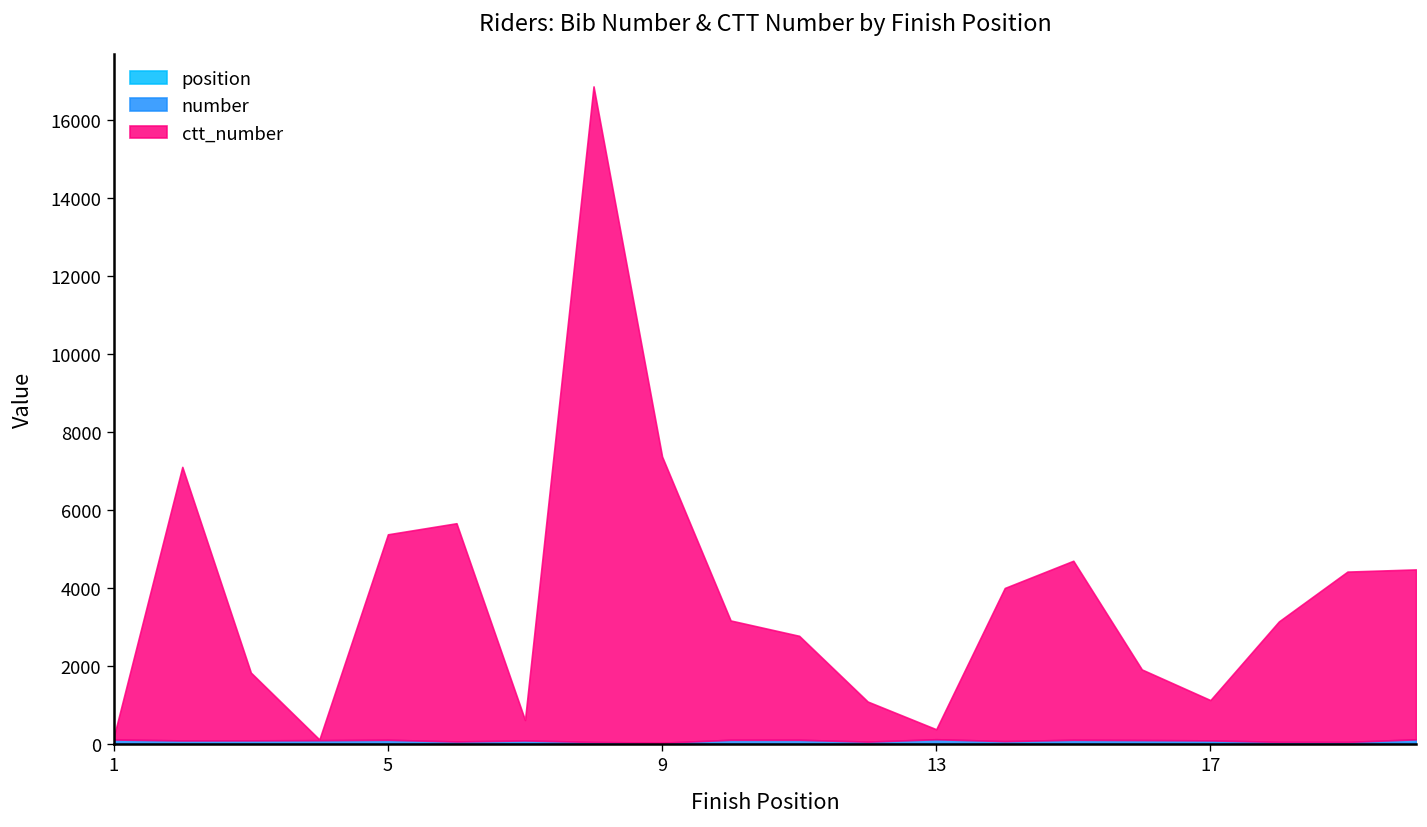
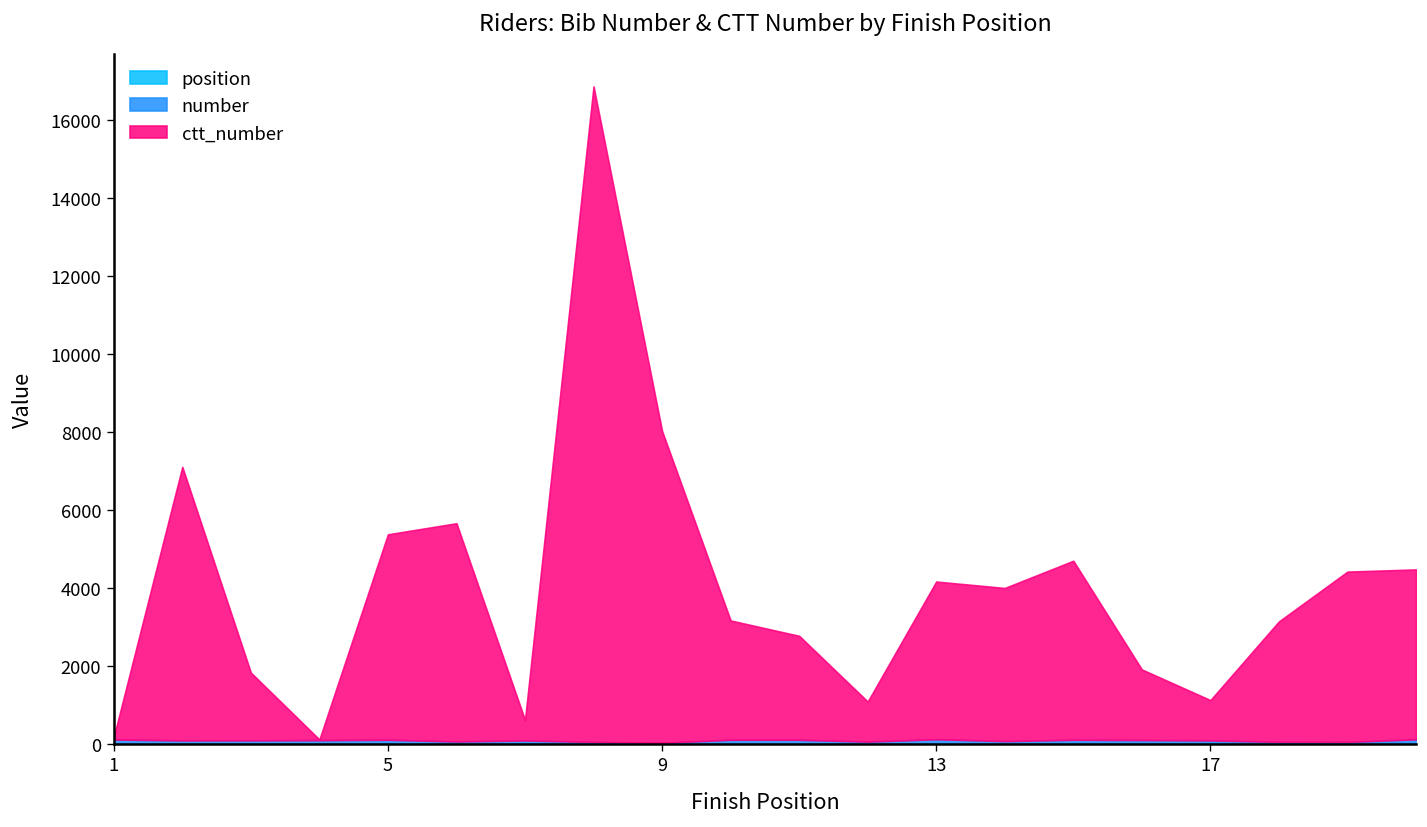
  {
    "ctt_number": {
      "5": 5300,
-     "9": 7300,
-     "13": 300,
+     "9": 8000,
+     "13": 4000,
      "17": 1000
    }
  }
